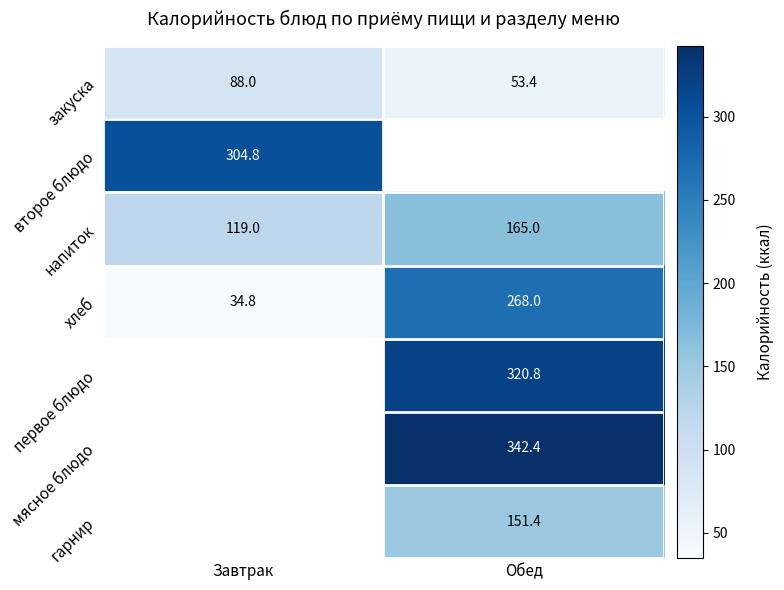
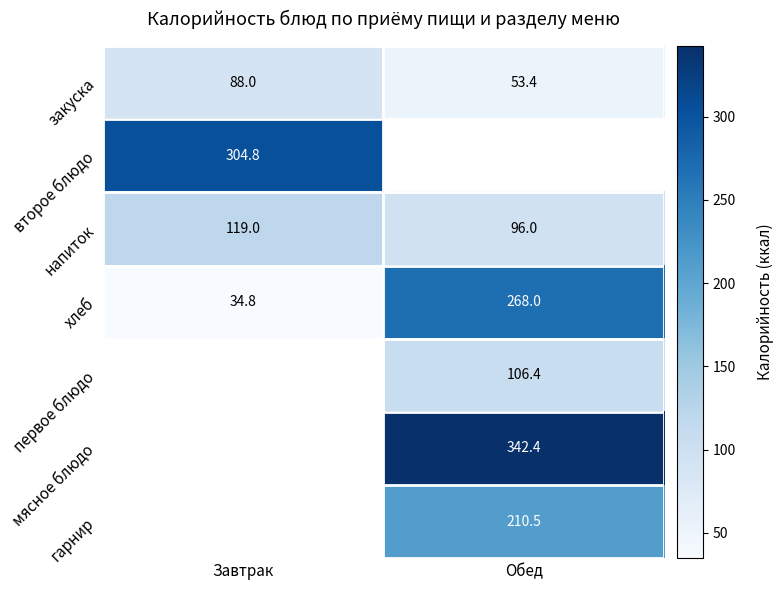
  {
    "закуска": {
      "Завтрак": 88.0,
      "Обед": 53.4
    },
    "второе блюдо": {
      "Завтрак": 304.8
    },
    "напиток": {
      "Завтрак": 119.0,
-     "Обед": 165.0
+     "Обед": 96.0
    },
    "хлеб": {
      "Завтрак": 34.8,
      "Обед": 268.0
    },
    "первое блюдо": {
-     "Обед": 320.8
+     "Обед": 106.4
    },
    "мясное блюдо": {
      "Обед": 342.4
    },
    "гарнир": {
-     "Обед": 151.4
+     "Обед": 210.5
    }
  }
